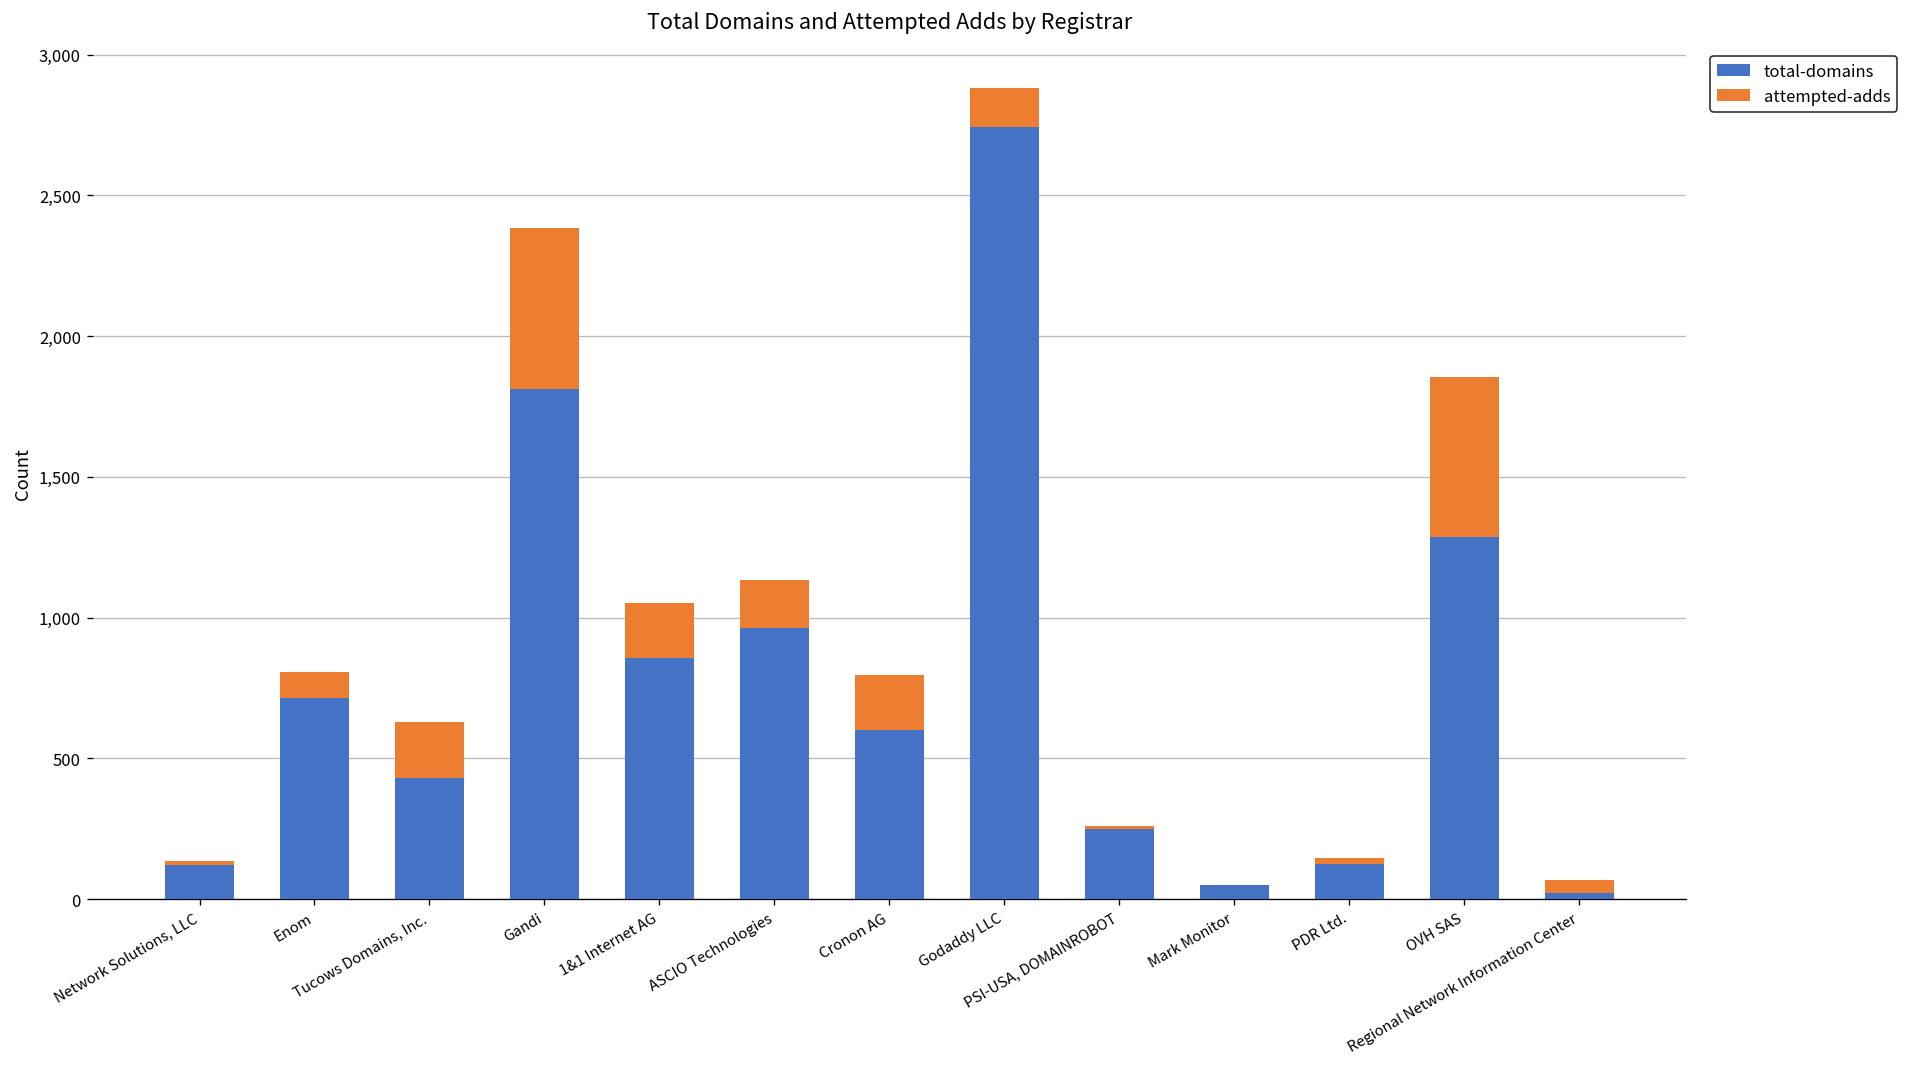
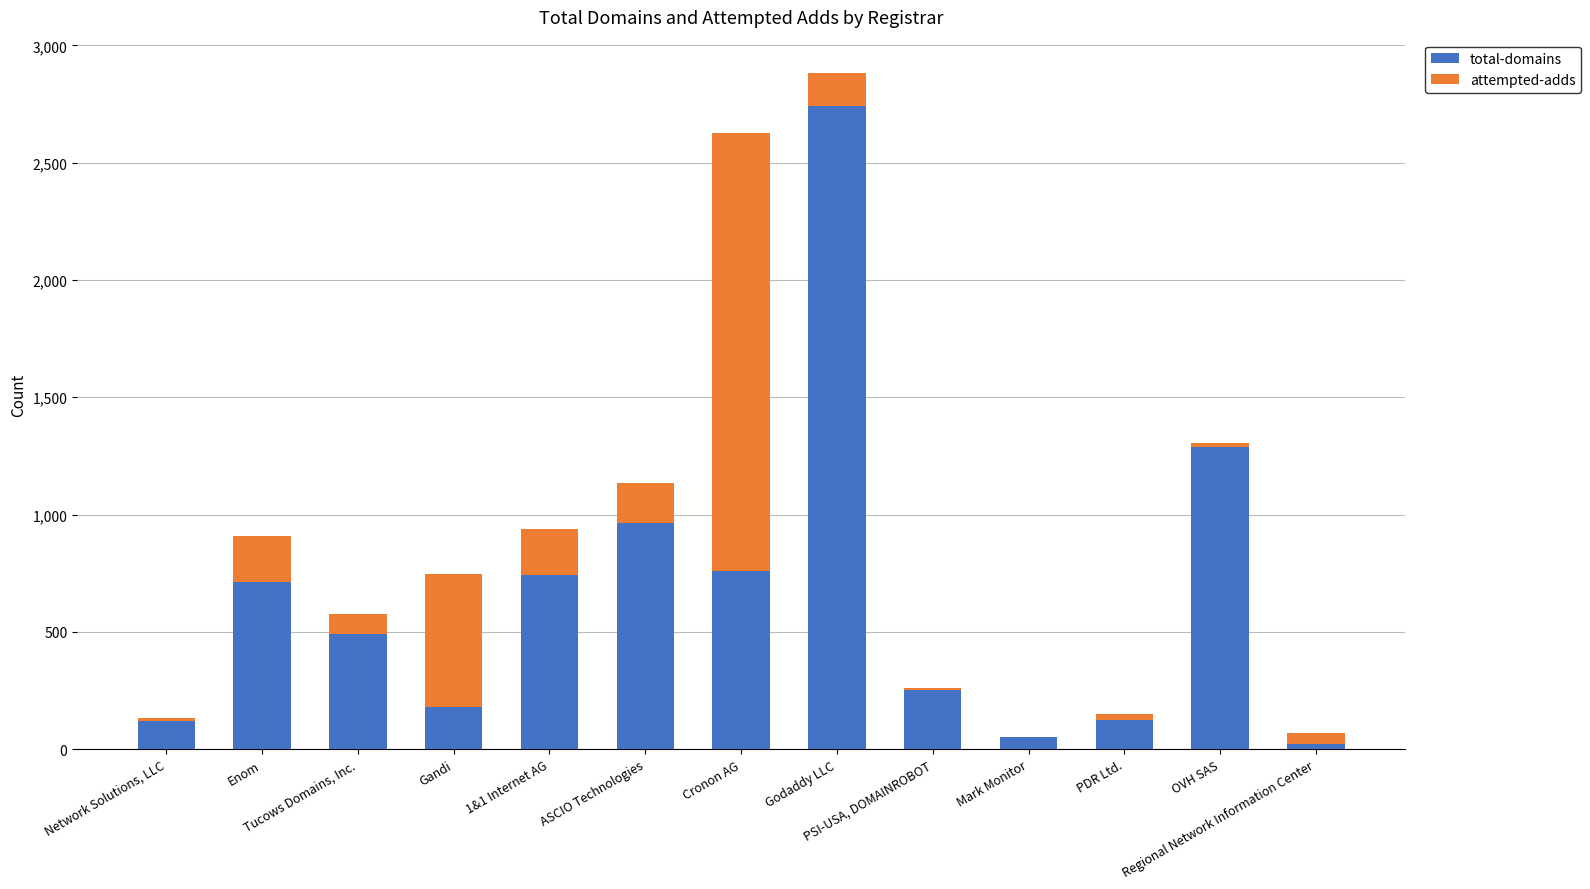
  {
    "total-domains": {
      "Network Solutions, LLC": "120",
      "Enom": "710",
-     "Tucows Domains, Inc.": "430",
-     "Gandi": "1,810",
-     "1&1 Internet AG": "860",
+     "Tucows Domains, Inc.": "490",
+     "Gandi": "180",
+     "1&1 Internet AG": "740",
      "ASCIO Technologies": "970",
-     "Cronon AG": "600",
+     "Cronon AG": "760",
      "Godaddy LLC": "2,740",
      "PSI-USA, DOMAINROBOT": "250",
      "Mark Monitor": "50",
      "PDR Ltd.": "130",
      "OVH SAS": "1,290",
      "Regional Network Information Center": "20"
    },
    "attempted-adds": {
      "Network Solutions, LLC": "10",
-     "Enom": "90",
-     "Tucows Domains, Inc.": "200",
+     "Enom": "200",
+     "Tucows Domains, Inc.": "80",
      "Gandi": "570",
      "1&1 Internet AG": "200",
      "ASCIO Technologies": "170",
-     "Cronon AG": "200",
+     "Cronon AG": "1,870",
      "Godaddy LLC": "140",
      "PDR Ltd.": "20",
-     "OVH SAS": "570",
+     "OVH SAS": "20",
      "Regional Network Information Center": "50"
    }
  }
